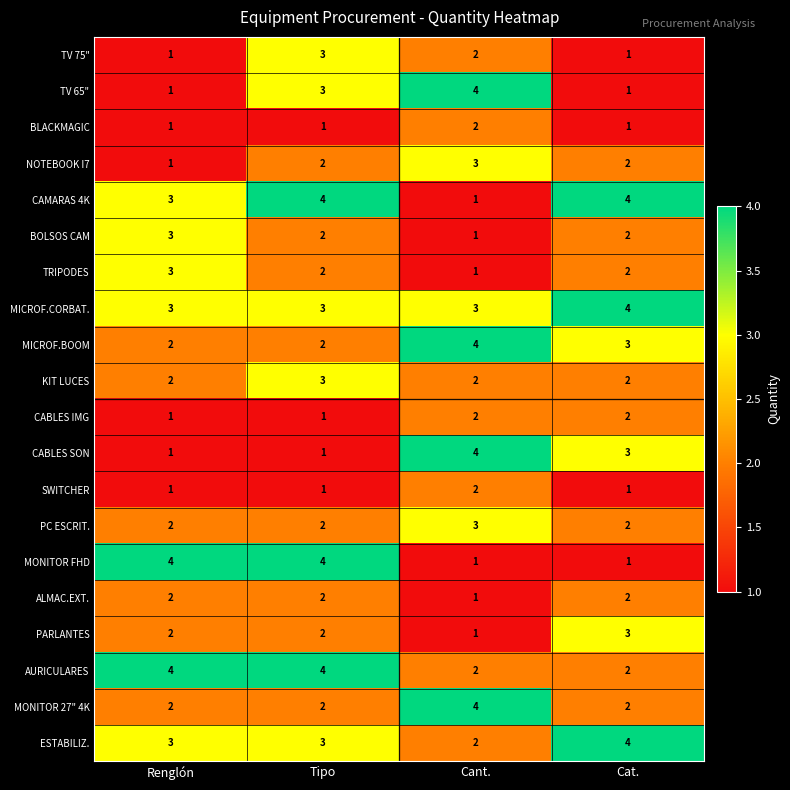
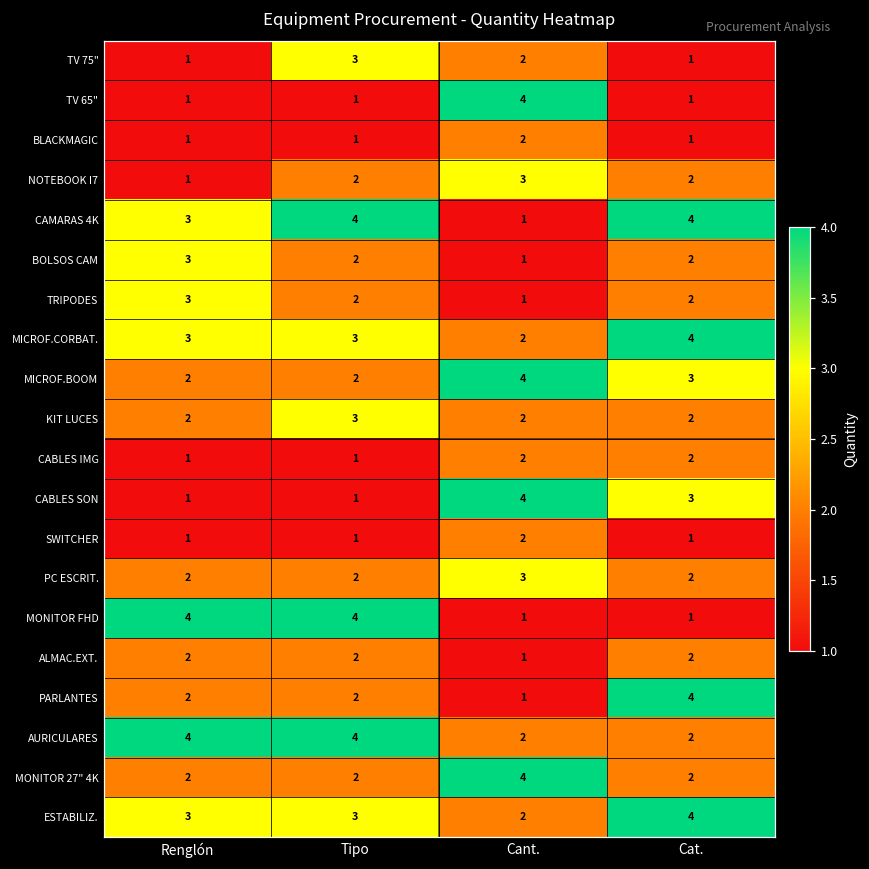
  {
    "TV 75\"": {
      "Renglón": 1,
      "Tipo": 3,
      "Cant.": 2,
      "Cat.": 1
    },
    "TV 65\"": {
      "Renglón": 1,
-     "Tipo": 3,
+     "Tipo": 1,
      "Cant.": 4,
      "Cat.": 1
    },
    "BLACKMAGIC": {
      "Renglón": 1,
      "Tipo": 1,
      "Cant.": 2,
      "Cat.": 1
    },
    "NOTEBOOK I7": {
      "Renglón": 1,
      "Tipo": 2,
      "Cant.": 3,
      "Cat.": 2
    },
    "CAMARAS 4K": {
      "Renglón": 3,
      "Tipo": 4,
      "Cant.": 1,
      "Cat.": 4
    },
    "BOLSOS CAM": {
      "Renglón": 3,
      "Tipo": 2,
      "Cant.": 1,
      "Cat.": 2
    },
    "TRIPODES": {
      "Renglón": 3,
      "Tipo": 2,
      "Cant.": 1,
      "Cat.": 2
    },
    "MICROF.CORBAT.": {
      "Renglón": 3,
      "Tipo": 3,
-     "Cant.": 3,
+     "Cant.": 2,
      "Cat.": 4
    },
    "MICROF.BOOM": {
      "Renglón": 2,
      "Tipo": 2,
      "Cant.": 4,
      "Cat.": 3
    },
    "KIT LUCES": {
      "Renglón": 2,
      "Tipo": 3,
      "Cant.": 2,
      "Cat.": 2
    },
    "CABLES IMG": {
      "Renglón": 1,
      "Tipo": 1,
      "Cant.": 2,
      "Cat.": 2
    },
    "CABLES SON": {
      "Renglón": 1,
      "Tipo": 1,
      "Cant.": 4,
      "Cat.": 3
    },
    "SWITCHER": {
      "Renglón": 1,
      "Tipo": 1,
      "Cant.": 2,
      "Cat.": 1
    },
    "PC ESCRIT.": {
      "Renglón": 2,
      "Tipo": 2,
      "Cant.": 3,
      "Cat.": 2
    },
    "MONITOR FHD": {
      "Renglón": 4,
      "Tipo": 4,
      "Cant.": 1,
      "Cat.": 1
    },
    "ALMAC.EXT.": {
      "Renglón": 2,
      "Tipo": 2,
      "Cant.": 1,
      "Cat.": 2
    },
    "PARLANTES": {
      "Renglón": 2,
      "Tipo": 2,
      "Cant.": 1,
-     "Cat.": 3
+     "Cat.": 4
    },
    "AURICULARES": {
      "Renglón": 4,
      "Tipo": 4,
      "Cant.": 2,
      "Cat.": 2
    },
    "MONITOR 27\" 4K": {
      "Renglón": 2,
      "Tipo": 2,
      "Cant.": 4,
      "Cat.": 2
    },
    "ESTABILIZ.": {
      "Renglón": 3,
      "Tipo": 3,
      "Cant.": 2,
      "Cat.": 4
    }
  }
